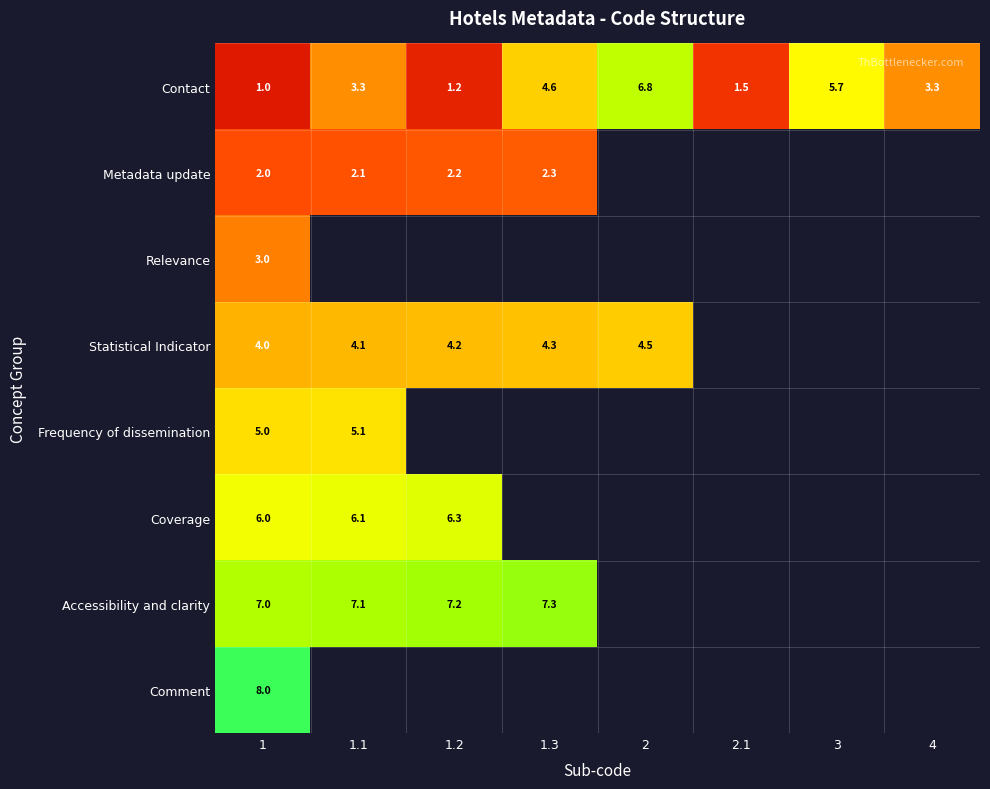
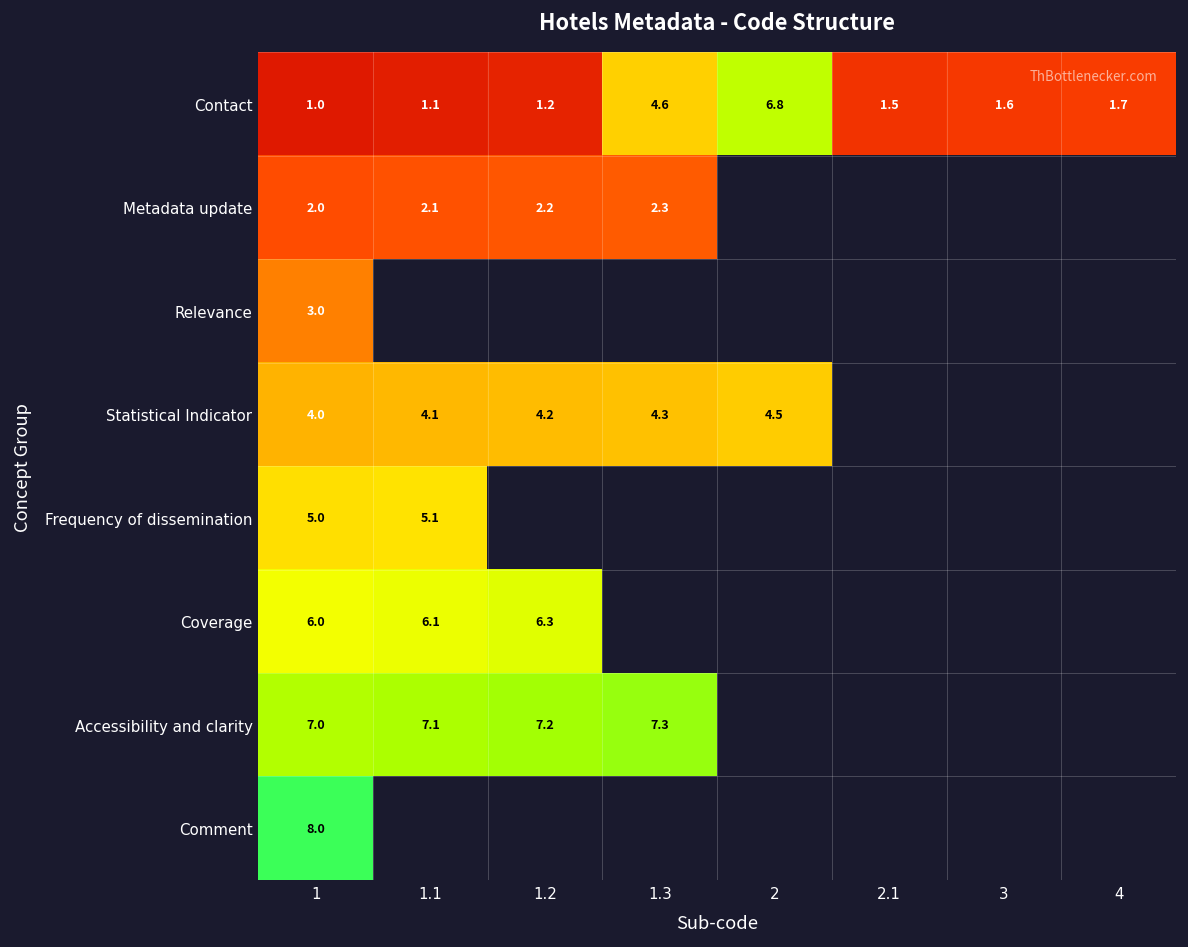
  {
    "Contact": {
      "1": 1.0,
-     "1.1": 3.3,
+     "1.1": 1.1,
      "1.2": 1.2,
      "1.3": 4.6,
      "2": 6.8,
      "2.1": 1.5,
-     "3": 5.7,
-     "4": 3.3
+     "3": 1.6,
+     "4": 1.7
    },
    "Metadata update": {
      "1": 2.0,
      "1.1": 2.1,
      "1.2": 2.2,
      "1.3": 2.3
    },
    "Relevance": {
      "1": 3.0
    },
    "Statistical Indicator": {
      "1": 4.0,
      "1.1": 4.1,
      "1.2": 4.2,
      "1.3": 4.3,
      "2": 4.5
    },
    "Frequency of dissemination": {
      "1": 5.0,
      "1.1": 5.1
    },
    "Coverage": {
      "1": 6.0,
      "1.1": 6.1,
      "1.2": 6.3
    },
    "Accessibility and clarity": {
      "1": 7.0,
      "1.1": 7.1,
      "1.2": 7.2,
      "1.3": 7.3
    },
    "Comment": {
      "1": 8.0
    }
  }
